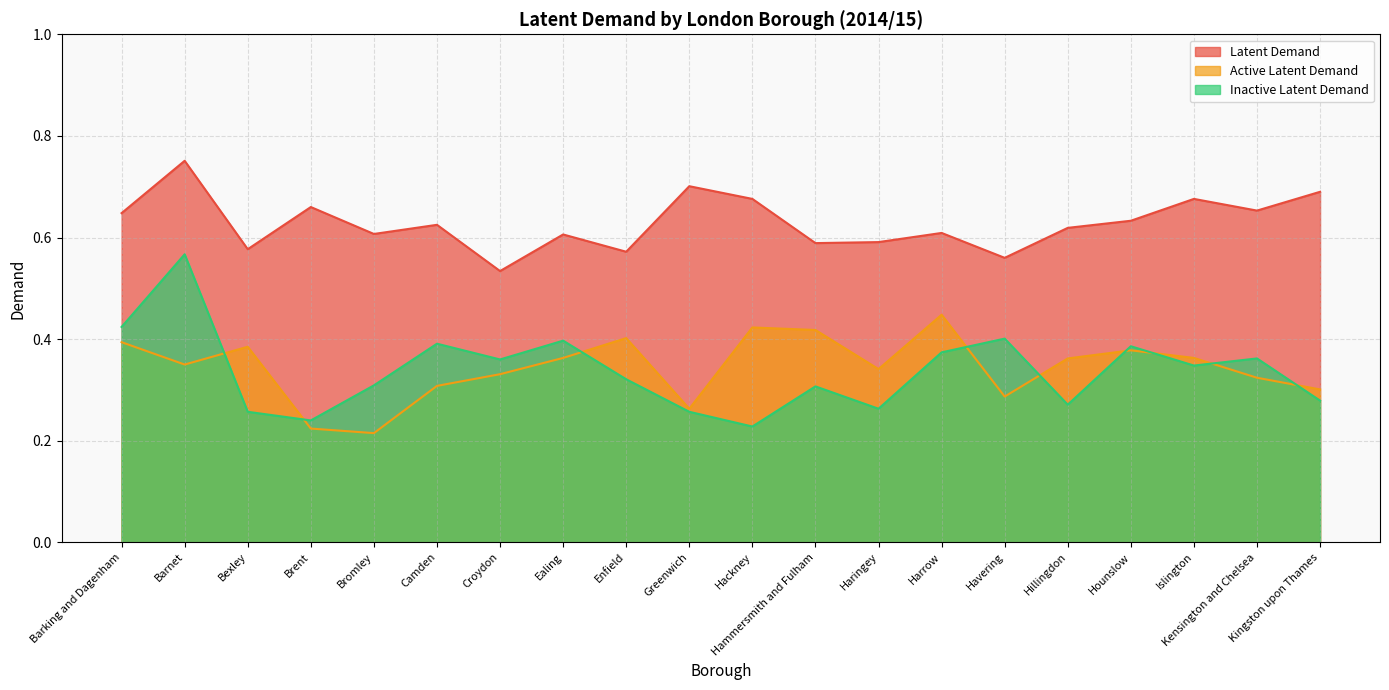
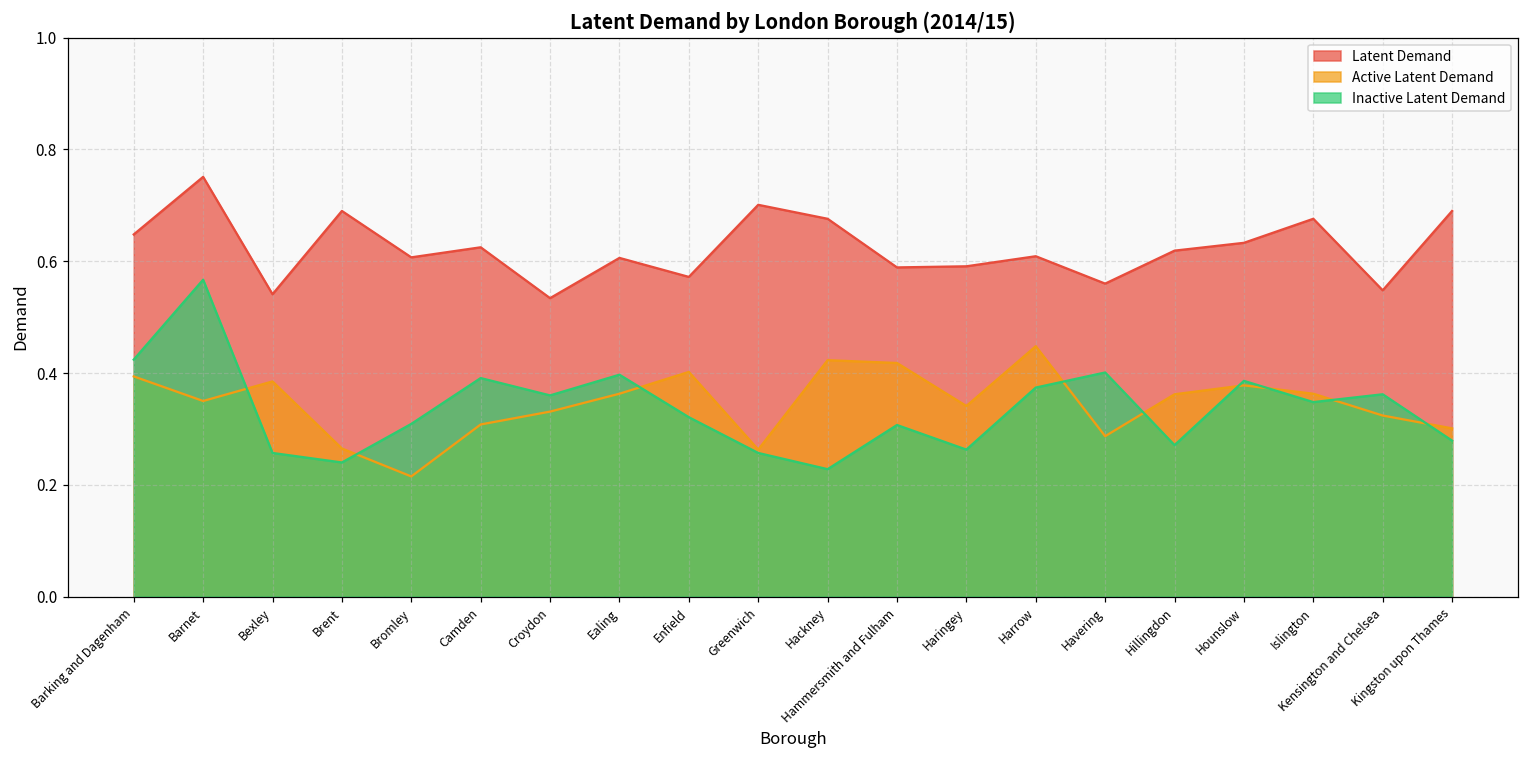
  {
    "Latent Demand": {
      "Barking and Dagenham": 0.65,
      "Barnet": 0.75,
-     "Bexley": 0.58,
-     "Brent": 0.66,
+     "Bexley": 0.54,
+     "Brent": 0.69,
      "Bromley": 0.61,
      "Camden": 0.63,
      "Croydon": 0.53,
      "Ealing": 0.61,
      "Enfield": 0.57,
      "Greenwich": 0.70,
      "Hackney": 0.68,
      "Hammersmith and Fulham": 0.59,
      "Haringey": 0.59,
      "Harrow": 0.61,
      "Havering": 0.56,
      "Hillingdon": 0.62,
      "Hounslow": 0.63,
      "Islington": 0.68,
-     "Kensington and Chelsea": 0.65,
+     "Kensington and Chelsea": 0.55,
      "Kingston upon Thames": 0.69
    },
    "Active Latent Demand": {
      "Barking and Dagenham": 0.39,
      "Barnet": 0.35,
      "Bexley": 0.39,
-     "Brent": 0.22,
+     "Brent": 0.27,
      "Bromley": 0.22,
      "Camden": 0.31,
      "Croydon": 0.33,
      "Ealing": 0.36,
      "Enfield": 0.40,
      "Greenwich": 0.26,
      "Hackney": 0.42,
      "Hammersmith and Fulham": 0.42,
      "Haringey": 0.34,
      "Harrow": 0.45,
      "Havering": 0.29,
      "Hillingdon": 0.36,
      "Hounslow": 0.38,
      "Islington": 0.36,
      "Kensington and Chelsea": 0.32,
      "Kingston upon Thames": 0.30
    },
    "Inactive Latent Demand": {
      "Barking and Dagenham": 0.42,
      "Barnet": 0.57,
      "Bexley": 0.26,
      "Brent": 0.24,
      "Bromley": 0.31,
      "Camden": 0.39,
      "Croydon": 0.36,
      "Ealing": 0.40,
      "Enfield": 0.32,
      "Greenwich": 0.26,
      "Hackney": 0.23,
      "Hammersmith and Fulham": 0.31,
      "Haringey": 0.26,
      "Harrow": 0.37,
      "Havering": 0.40,
      "Hillingdon": 0.27,
      "Hounslow": 0.39,
      "Islington": 0.35,
      "Kensington and Chelsea": 0.36,
      "Kingston upon Thames": 0.28
    }
  }
